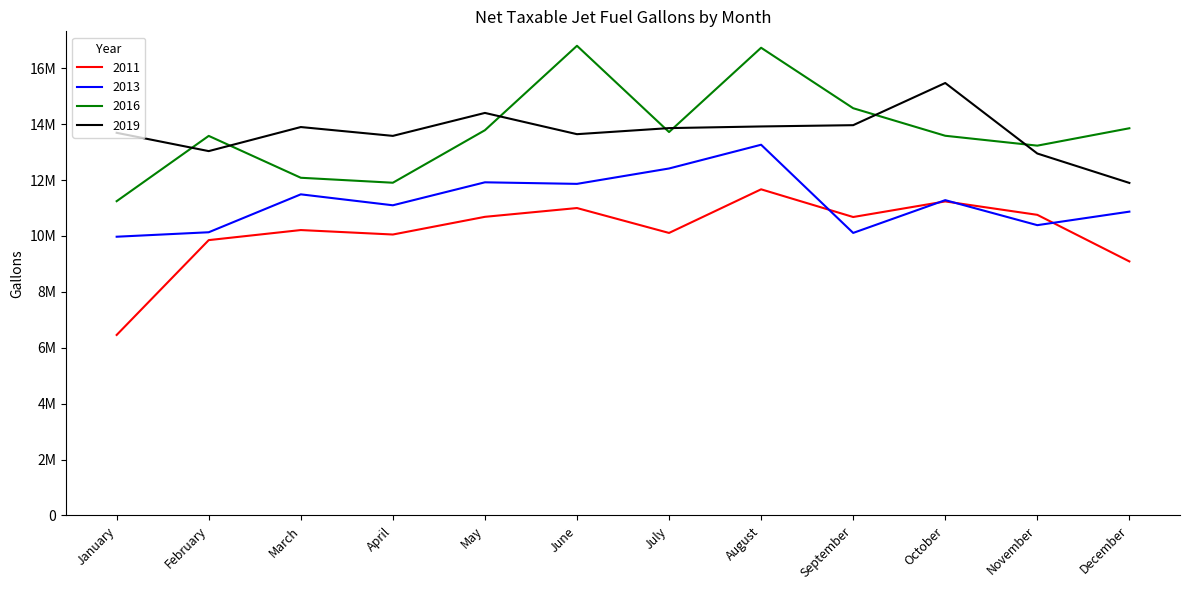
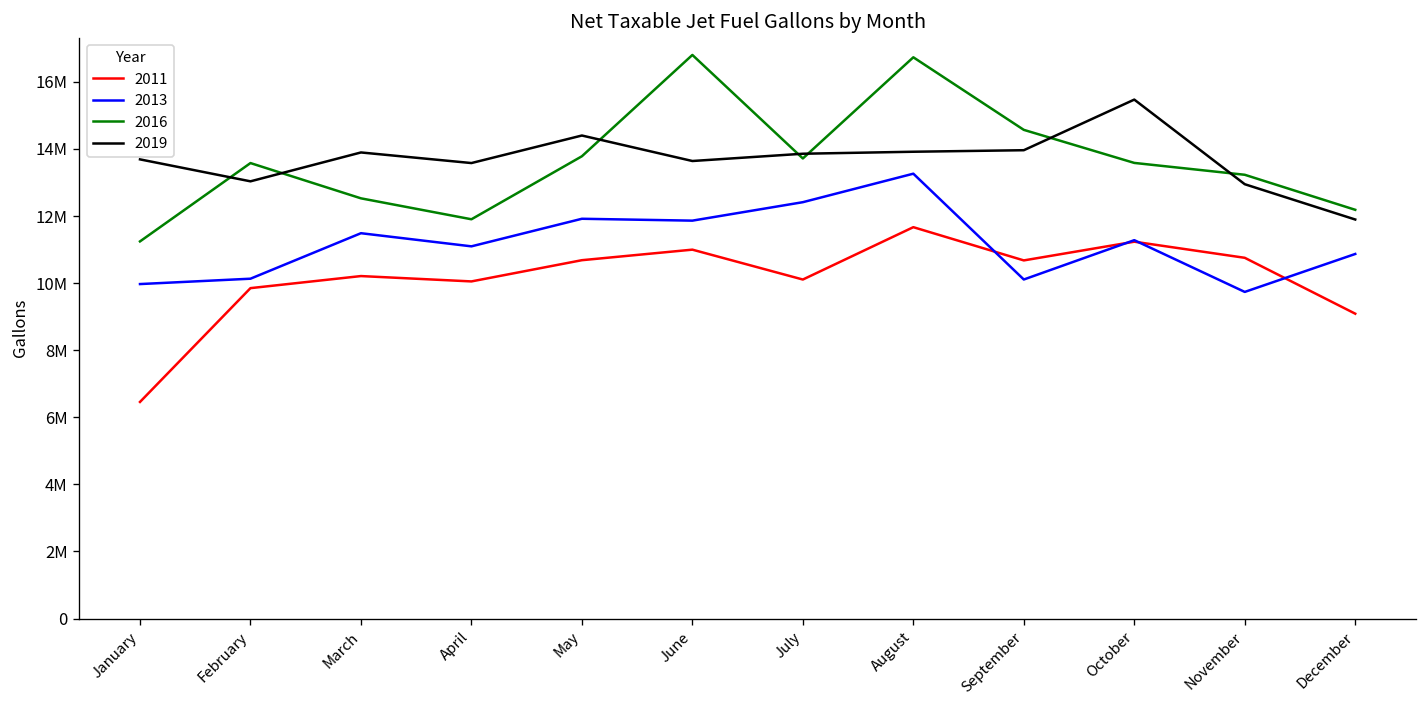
  {
    "2011": {
      "January": 6500000,
      "February": 9900000,
      "March": 10200000,
      "April": 10100000,
      "May": 10700000,
      "June": 11000000,
      "July": 10100000,
      "August": 11700000,
      "September": 10700000,
      "November": 10800000,
      "December": 9100000
    },
    "2013": {
      "January": 10000000,
      "February": 10100000,
      "March": 11500000,
      "April": 11100000,
      "May": 11900000,
      "June": 11900000,
      "July": 12400000,
      "August": 13300000,
      "September": 10100000,
-     "November": 10400000,
+     "November": 9700000,
      "December": 10900000
    },
    "2016": {
      "January": 11200000,
      "February": 13600000,
-     "March": 12100000,
+     "March": 12500000,
      "April": 11900000,
      "May": 13800000,
      "June": 16800000,
      "July": 13700000,
      "August": 16700000,
      "September": 14600000,
      "October": 13600000,
      "November": 13200000,
-     "December": 13900000
+     "December": 12200000
    },
    "2019": {
      "February": 13000000,
      "March": 13900000,
      "April": 13600000,
      "May": 14400000,
      "June": 13600000,
      "July": 13900000,
      "August": 13900000,
      "September": 14000000,
      "October": 15500000,
      "November": 12900000,
      "December": 11900000
    }
  }
